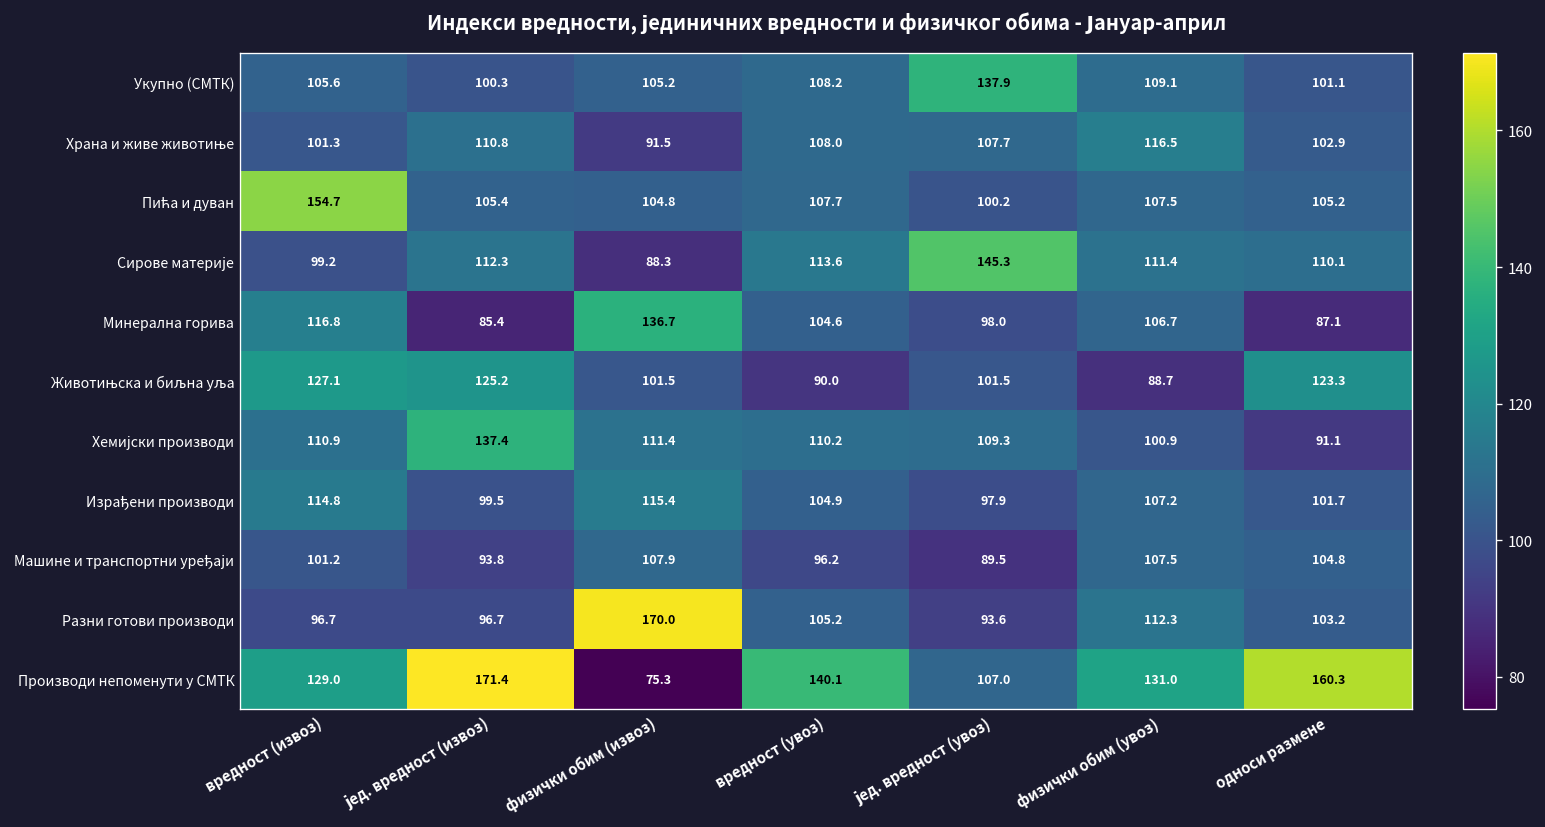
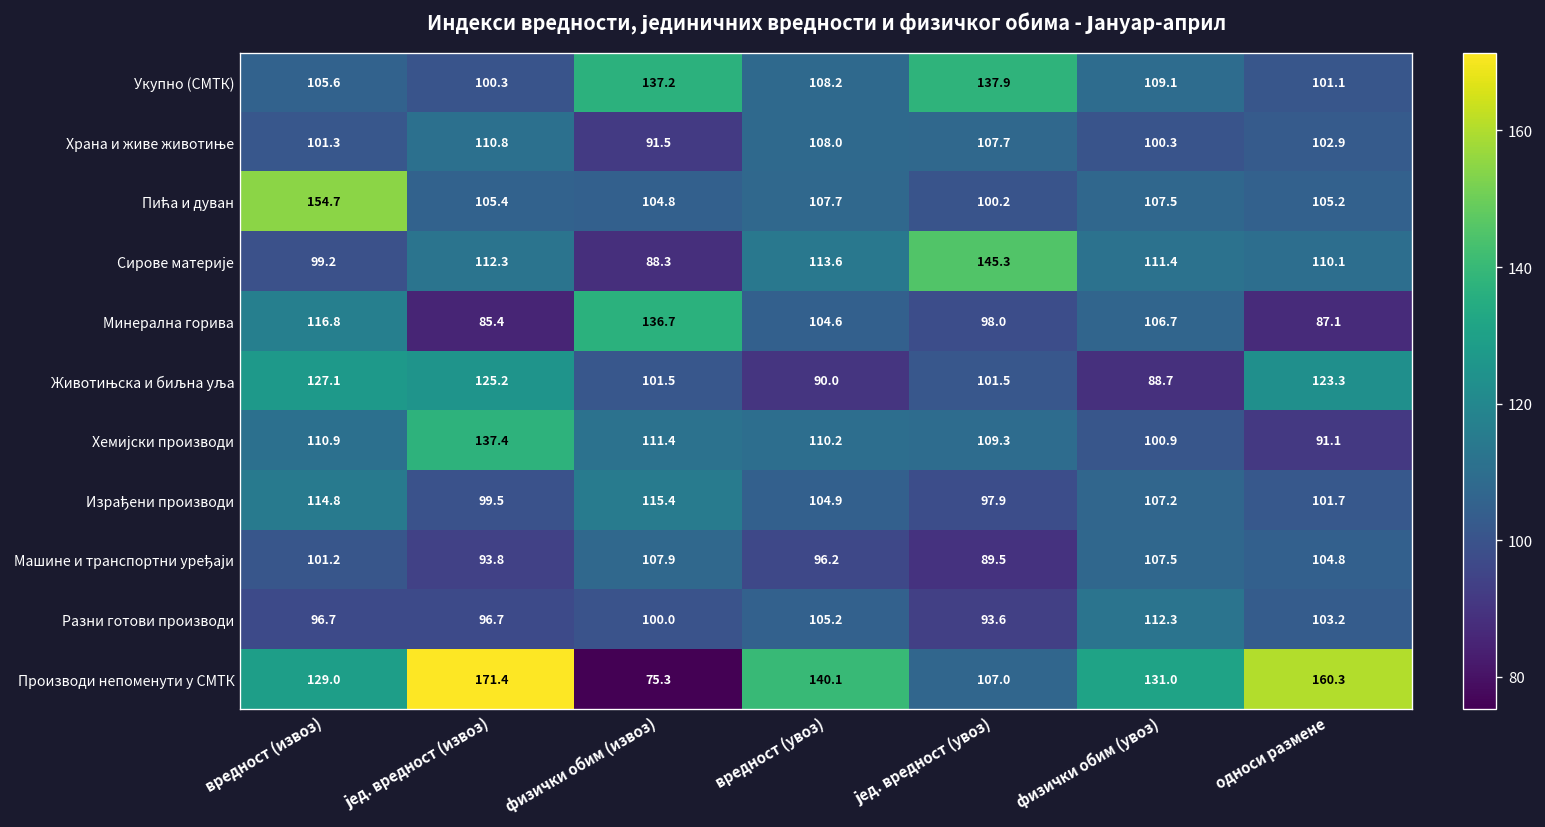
  {
    "Укупно (СМТК)": {
      "вредност (извоз)": 105.6,
      "јед. вредност (извоз)": 100.3,
-     "физички обим (извоз)": 105.2,
+     "физички обим (извоз)": 137.2,
      "вредност (увоз)": 108.2,
      "јед. вредност (увоз)": 137.9,
      "физички обим (увоз)": 109.1,
      "односи размене": 101.1
    },
    "Храна и живе животиње": {
      "вредност (извоз)": 101.3,
      "јед. вредност (извоз)": 110.8,
      "физички обим (извоз)": 91.5,
      "вредност (увоз)": 108.0,
      "јед. вредност (увоз)": 107.7,
-     "физички обим (увоз)": 116.5,
+     "физички обим (увоз)": 100.3,
      "односи размене": 102.9
    },
    "Пића и дуван": {
      "вредност (извоз)": 154.7,
      "јед. вредност (извоз)": 105.4,
      "физички обим (извоз)": 104.8,
      "вредност (увоз)": 107.7,
      "јед. вредност (увоз)": 100.2,
      "физички обим (увоз)": 107.5,
      "односи размене": 105.2
    },
    "Сирове материје": {
      "вредност (извоз)": 99.2,
      "јед. вредност (извоз)": 112.3,
      "физички обим (извоз)": 88.3,
      "вредност (увоз)": 113.6,
      "јед. вредност (увоз)": 145.3,
      "физички обим (увоз)": 111.4,
      "односи размене": 110.1
    },
    "Минерална горива": {
      "вредност (извоз)": 116.8,
      "јед. вредност (извоз)": 85.4,
      "физички обим (извоз)": 136.7,
      "вредност (увоз)": 104.6,
      "јед. вредност (увоз)": 98.0,
      "физички обим (увоз)": 106.7,
      "односи размене": 87.1
    },
    "Животињска и биљна уља": {
      "вредност (извоз)": 127.1,
      "јед. вредност (извоз)": 125.2,
      "физички обим (извоз)": 101.5,
      "вредност (увоз)": 90.0,
      "јед. вредност (увоз)": 101.5,
      "физички обим (увоз)": 88.7,
      "односи размене": 123.3
    },
    "Хемијски производи": {
      "вредност (извоз)": 110.9,
      "јед. вредност (извоз)": 137.4,
      "физички обим (извоз)": 111.4,
      "вредност (увоз)": 110.2,
      "јед. вредност (увоз)": 109.3,
      "физички обим (увоз)": 100.9,
      "односи размене": 91.1
    },
    "Израђени производи": {
      "вредност (извоз)": 114.8,
      "јед. вредност (извоз)": 99.5,
      "физички обим (извоз)": 115.4,
      "вредност (увоз)": 104.9,
      "јед. вредност (увоз)": 97.9,
      "физички обим (увоз)": 107.2,
      "односи размене": 101.7
    },
    "Машине и транспортни уређаји": {
      "вредност (извоз)": 101.2,
      "јед. вредност (извоз)": 93.8,
      "физички обим (извоз)": 107.9,
      "вредност (увоз)": 96.2,
      "јед. вредност (увоз)": 89.5,
      "физички обим (увоз)": 107.5,
      "односи размене": 104.8
    },
    "Разни готови производи": {
      "вредност (извоз)": 96.7,
      "јед. вредност (извоз)": 96.7,
-     "физички обим (извоз)": 170.0,
+     "физички обим (извоз)": 100.0,
      "вредност (увоз)": 105.2,
      "јед. вредност (увоз)": 93.6,
      "физички обим (увоз)": 112.3,
      "односи размене": 103.2
    },
    "Производи непоменути у СМТК": {
      "вредност (извоз)": 129.0,
      "јед. вредност (извоз)": 171.4,
      "физички обим (извоз)": 75.3,
      "вредност (увоз)": 140.1,
      "јед. вредност (увоз)": 107.0,
      "физички обим (увоз)": 131.0,
      "односи размене": 160.3
    }
  }
